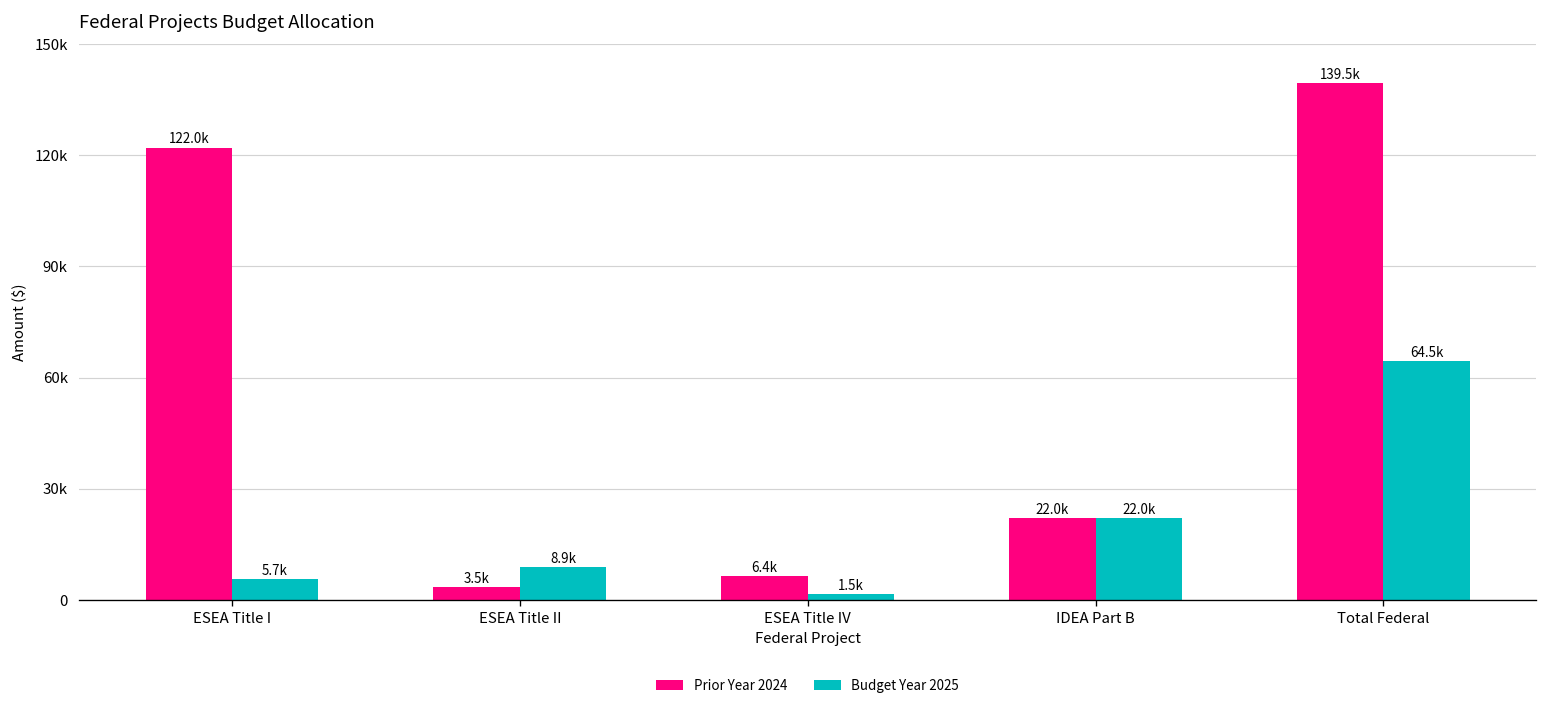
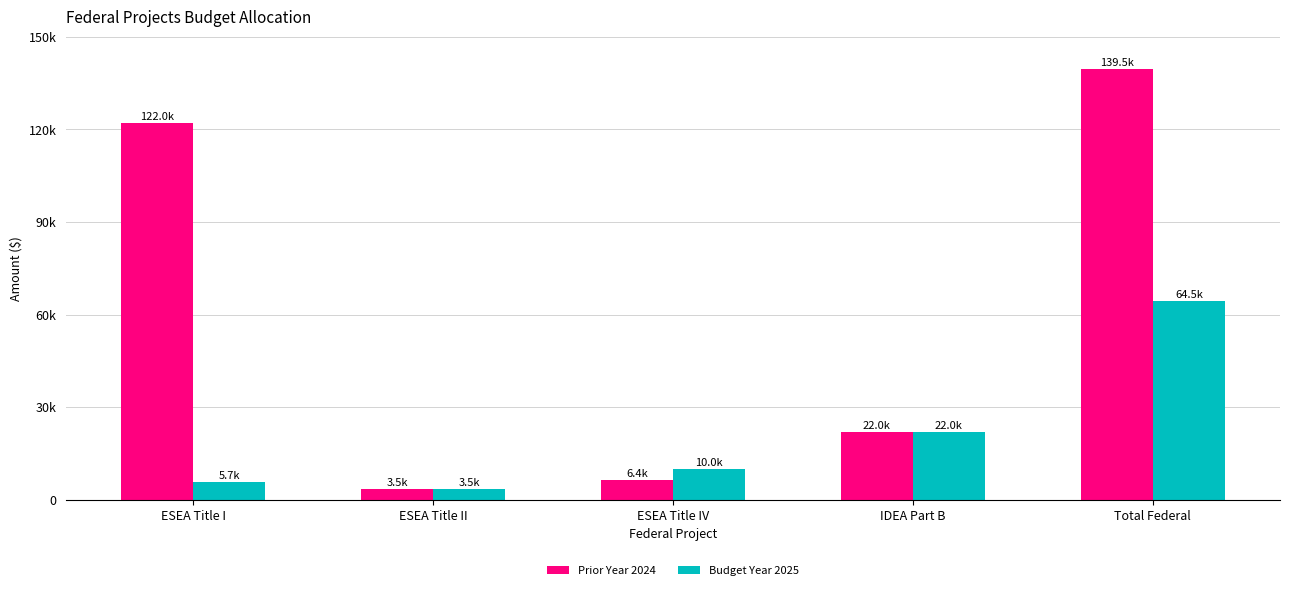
  {
    "Prior Year 2024": {
      "ESEA Title I": "122.0k",
      "ESEA Title II": "3.5k",
      "ESEA Title IV": "6.4k",
      "IDEA Part B": "22.0k",
      "Total Federal": "139.5k"
    },
    "Budget Year 2025": {
      "ESEA Title I": "5.7k",
-     "ESEA Title II": "8.9k",
-     "ESEA Title IV": "1.5k",
+     "ESEA Title II": "3.5k",
+     "ESEA Title IV": "10.0k",
      "IDEA Part B": "22.0k",
      "Total Federal": "64.5k"
    }
  }
